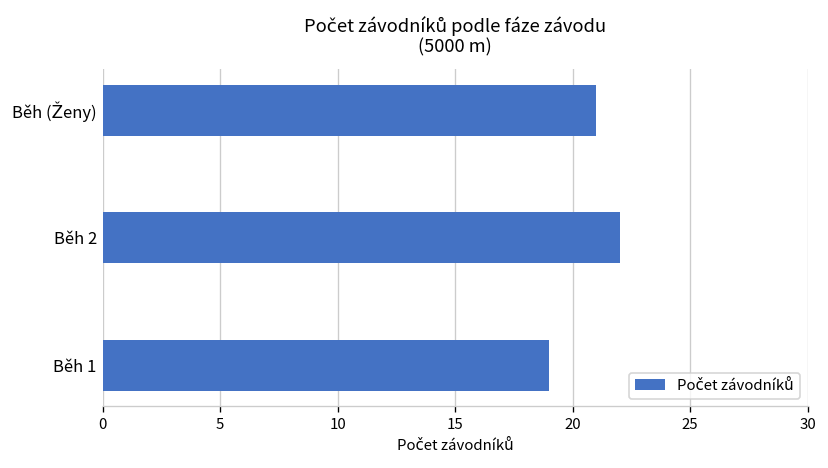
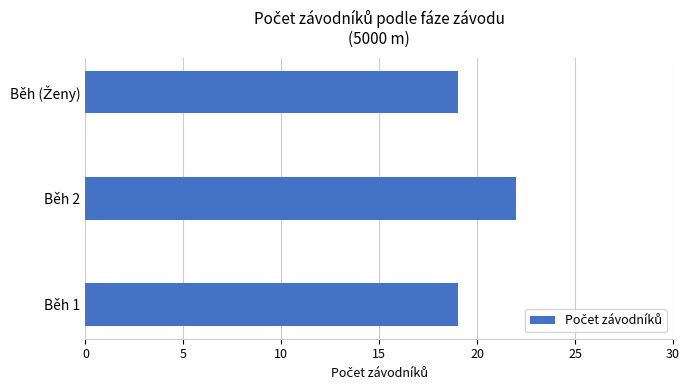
  {
-   "Běh (Ženy)": 21,
+   "Běh (Ženy)": 19,
    "Běh 2": 22,
    "Běh 1": 19
  }
